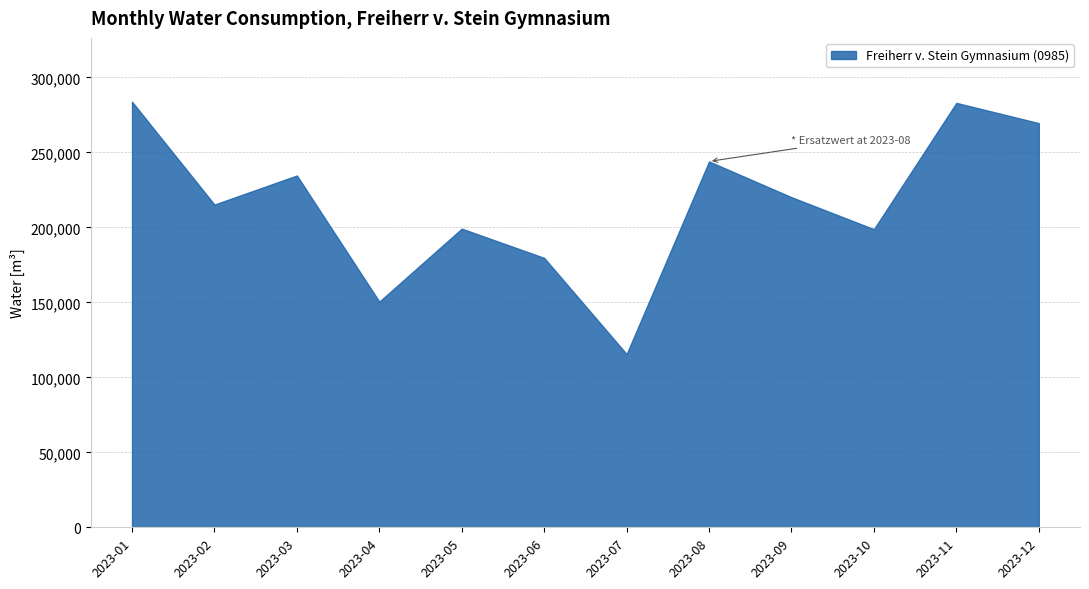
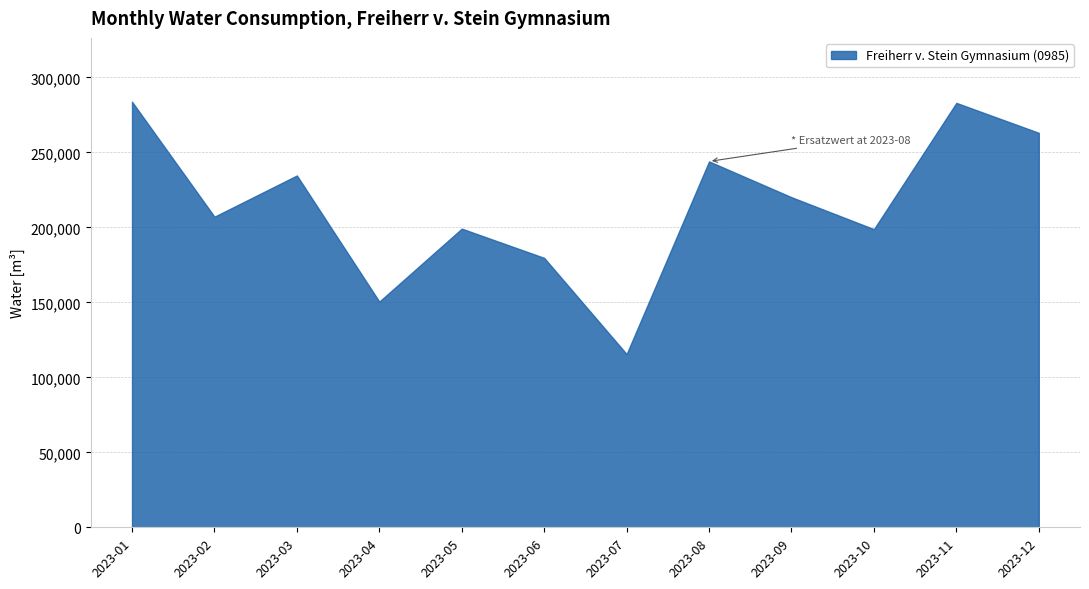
  {
    "2023-01": "284,000",
-   "2023-02": "215,000",
+   "2023-02": "207,000",
    "2023-03": "235,000",
    "2023-04": "151,000",
    "2023-05": "199,000",
    "2023-06": "180,000",
    "2023-07": "116,000",
    "2023-09": "220,000",
    "2023-10": "199,000",
    "2023-11": "283,000",
-   "2023-12": "270,000"
+   "2023-12": "263,000"
  }
